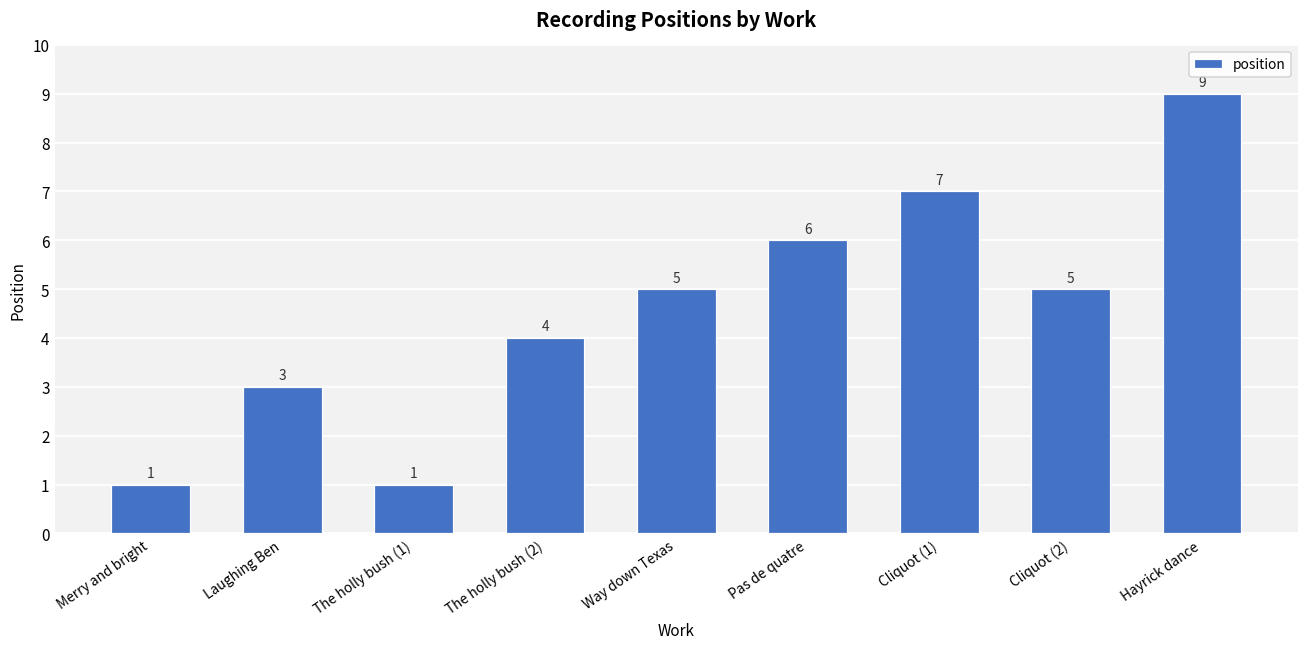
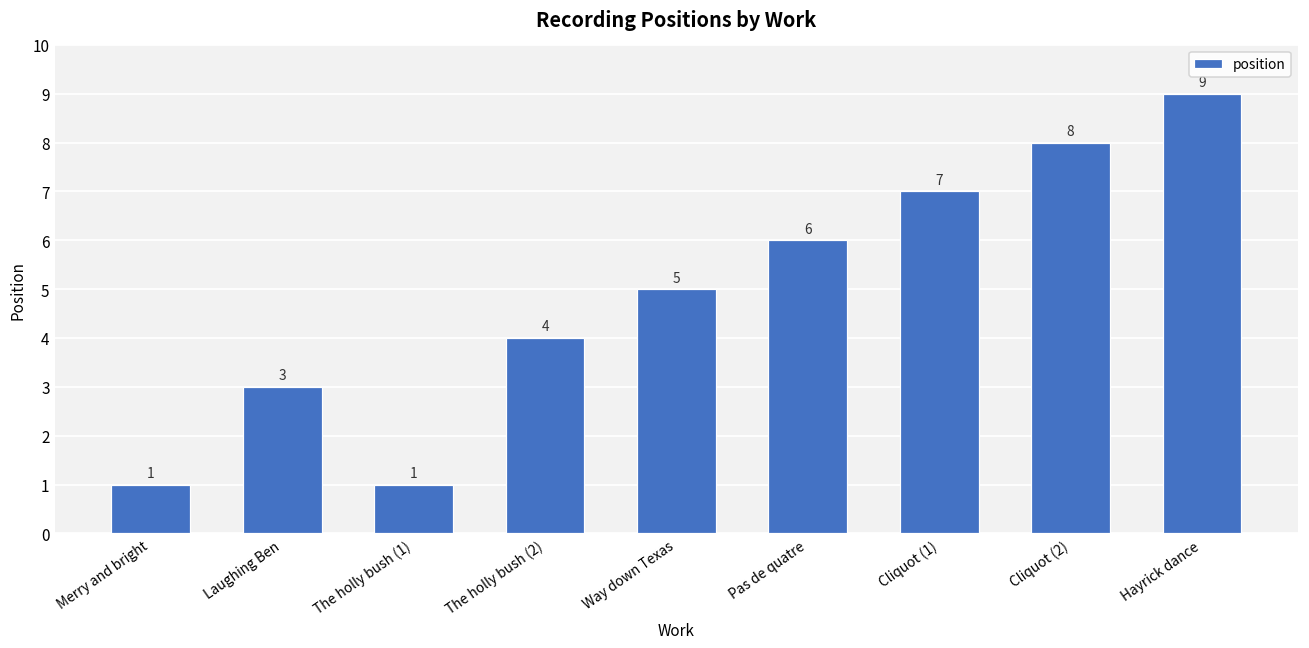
  {
    "Merry and bright": 1,
    "Laughing Ben": 3,
    "The holly bush (1)": 1,
    "The holly bush (2)": 4,
    "Way down Texas": 5,
    "Pas de quatre": 6,
    "Cliquot (1)": 7,
-   "Cliquot (2)": 5
+   "Cliquot (2)": 8
  }
